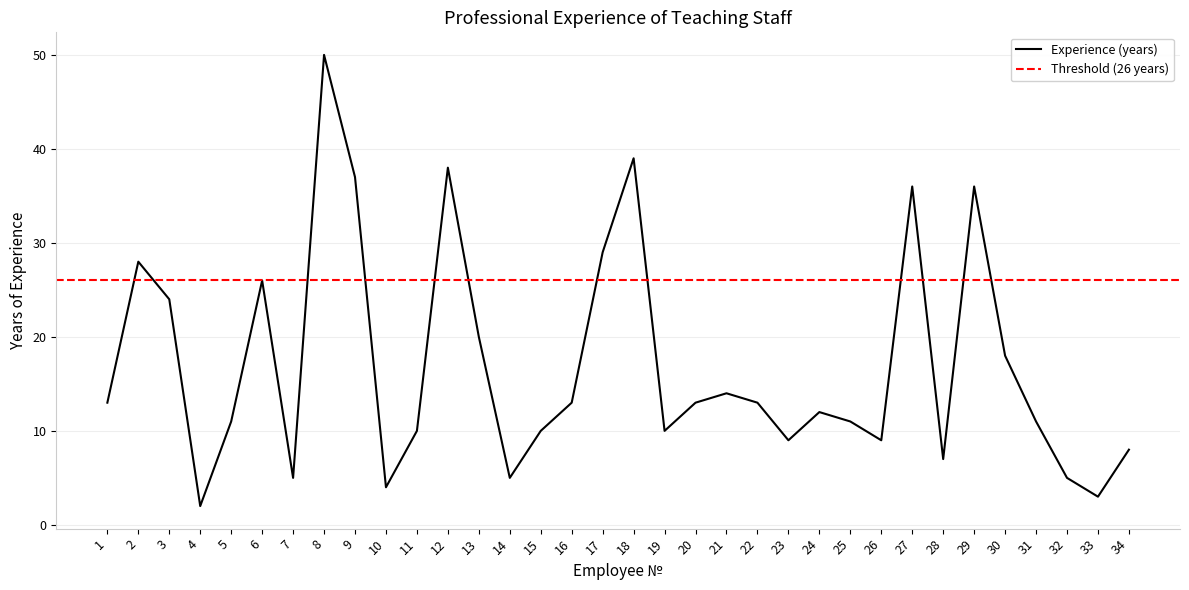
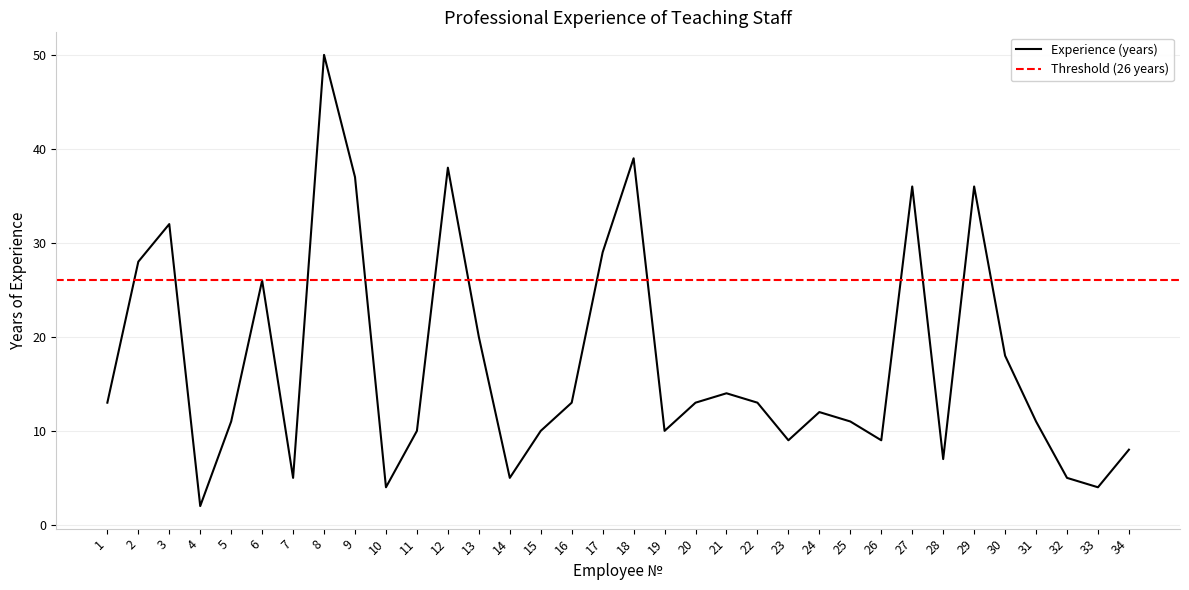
  {
    "1": 13,
    "2": 28,
-   "3": 24,
+   "3": 32,
    "4": 2,
    "5": 11,
    "6": 26,
    "7": 5,
    "8": 50,
    "9": 37,
    "10": 4,
    "11": 10,
    "12": 38,
    "13": 20,
    "14": 5,
    "15": 10,
    "16": 13,
    "17": 29,
    "18": 39,
    "19": 10,
    "20": 13,
    "21": 14,
    "22": 13,
    "23": 9,
    "24": 12,
    "25": 11,
    "26": 9,
    "27": 36,
    "28": 7,
    "29": 36,
    "30": 18,
    "31": 11,
    "32": 5,
-   "33": 3,
+   "33": 4,
    "34": 8
  }
